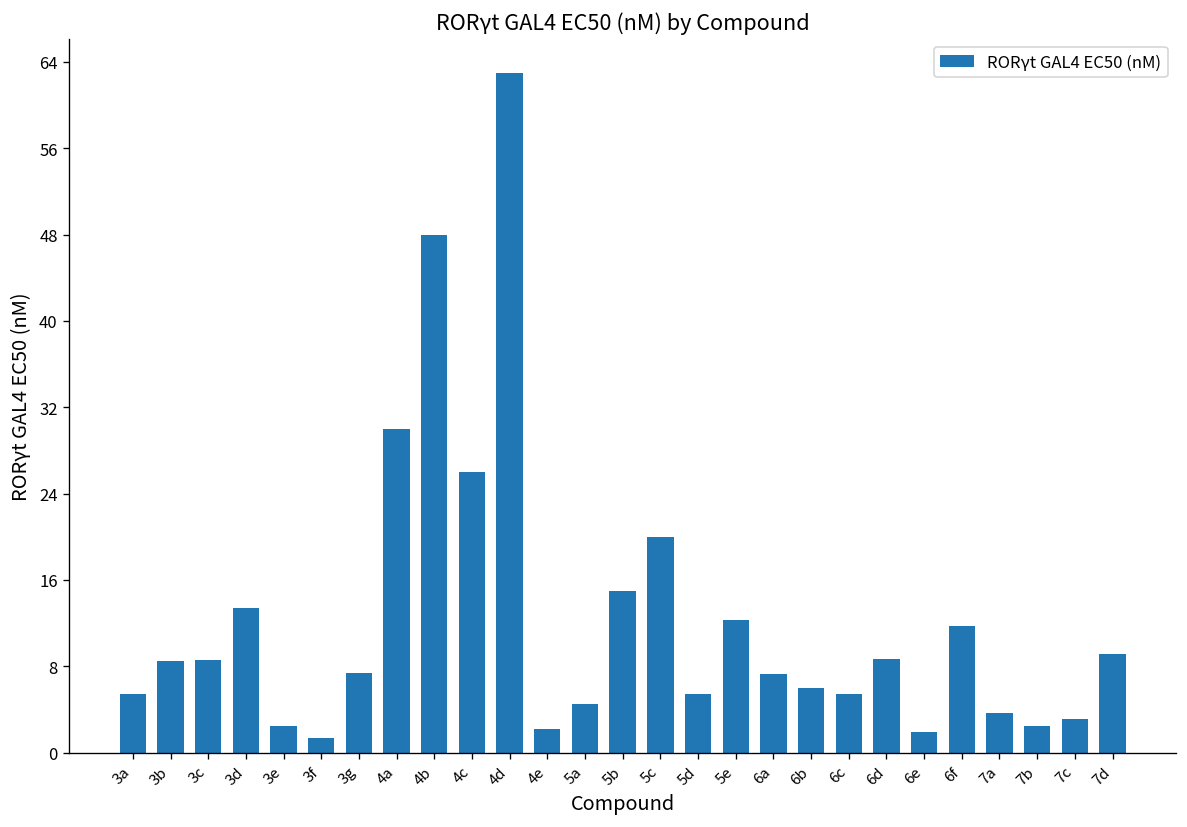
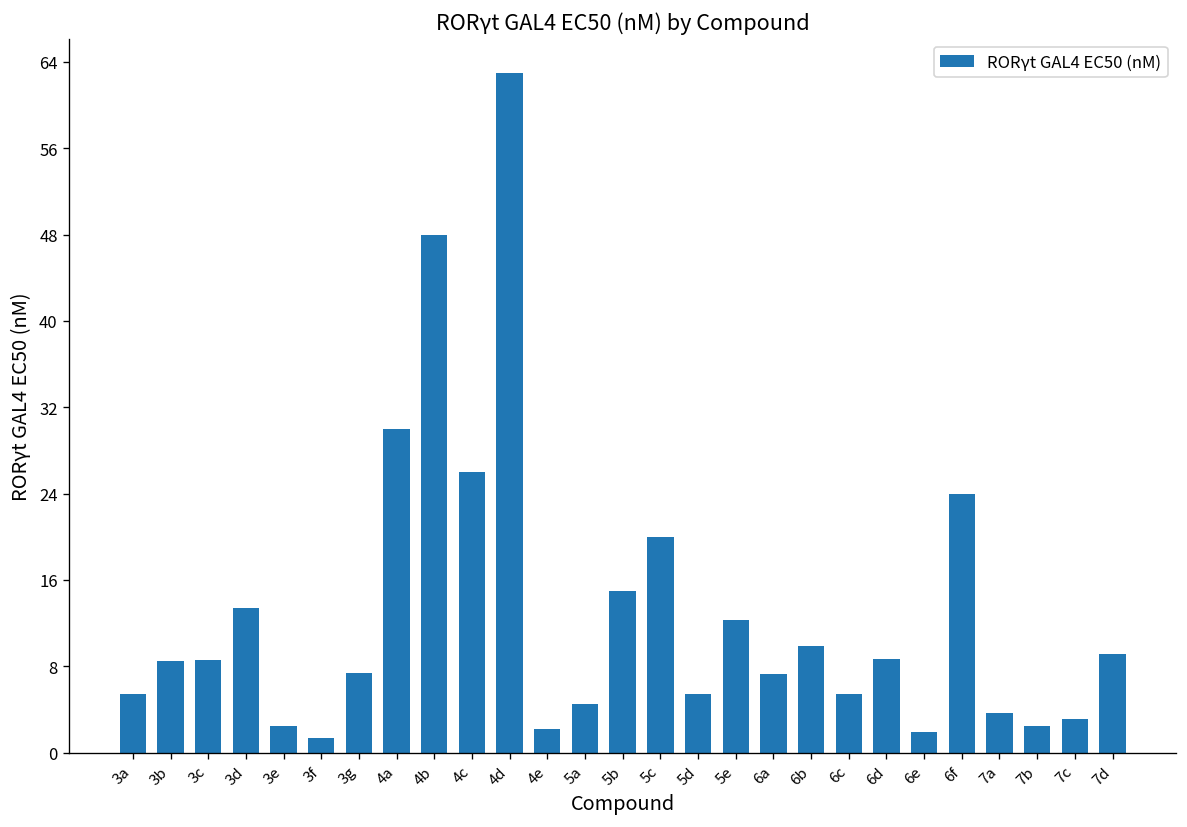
  {
    "3a": 5,
    "3b": 9,
    "3c": 9,
    "3d": 13,
    "3e": 3,
    "3f": 1,
    "3g": 7,
    "4a": 30,
    "4b": 48,
    "4c": 26,
    "4d": 63,
    "4e": 2,
    "5a": 5,
    "5b": 15,
    "5c": 20,
    "5d": 5,
    "5e": 12,
    "6a": 7,
-   "6b": 6,
+   "6b": 10,
    "6c": 5,
    "6d": 9,
    "6e": 2,
-   "6f": 12,
+   "6f": 24,
    "7a": 4,
    "7b": 3,
    "7c": 3,
    "7d": 9
  }
